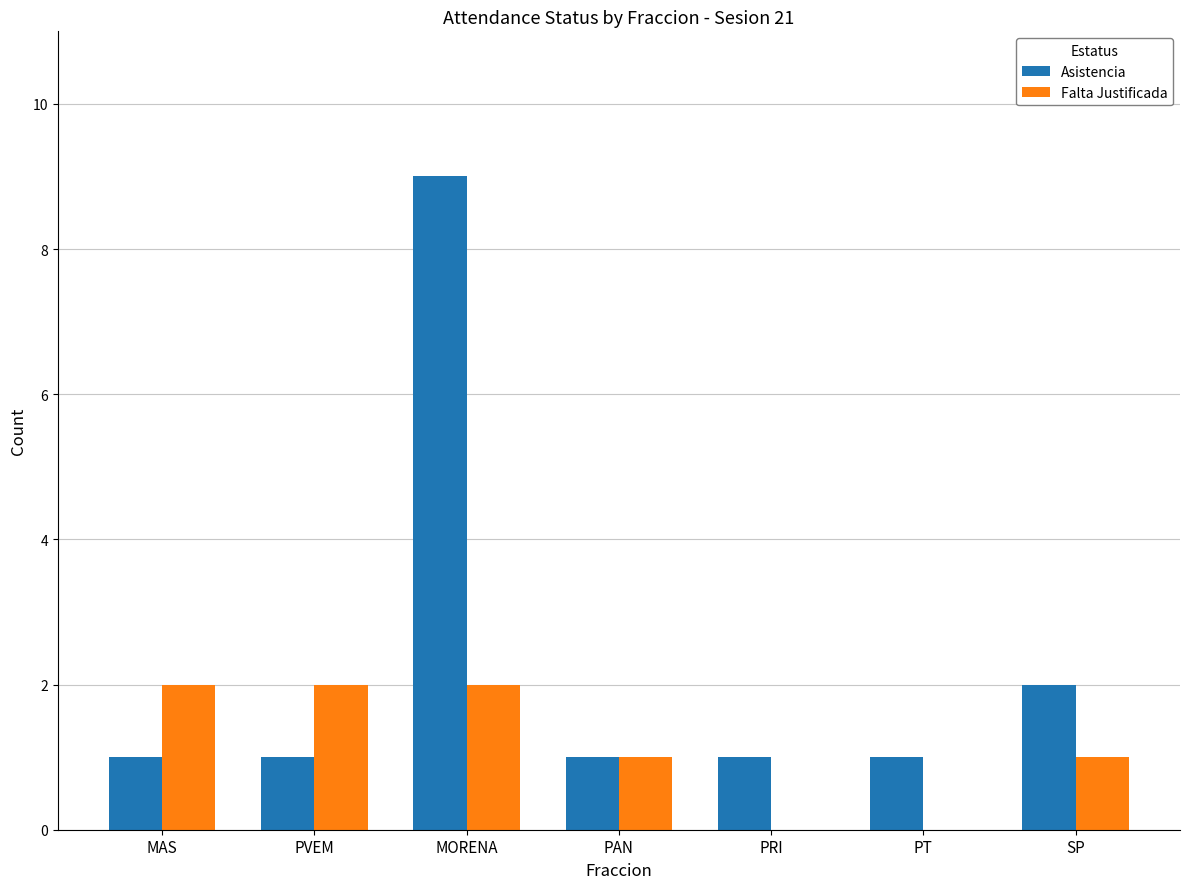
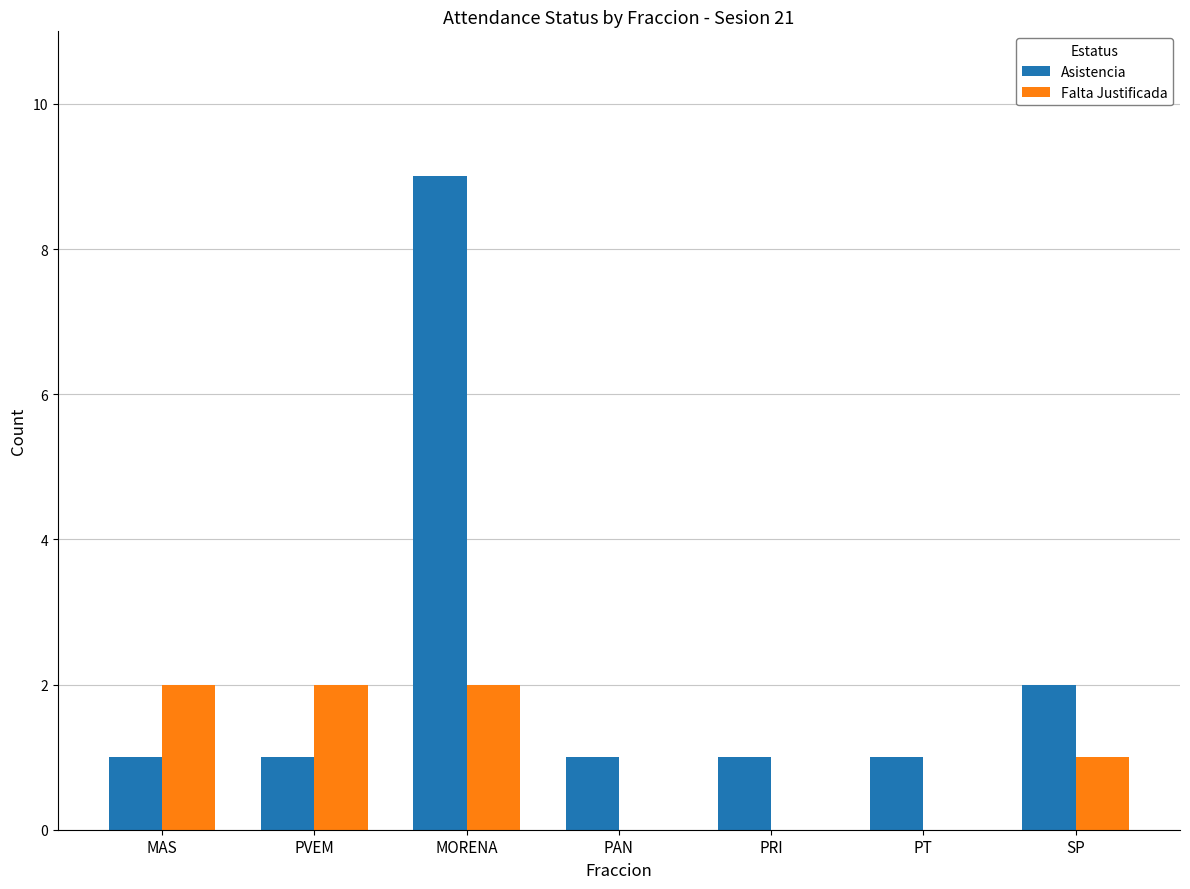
  {
    "Asistencia": {
      "MAS": 1,
      "PVEM": 1,
      "MORENA": 9,
      "PAN": 1,
      "PRI": 1,
      "PT": 1,
      "SP": 2
    },
    "Falta Justificada": {
      "MAS": 2,
      "PVEM": 2,
      "MORENA": 2,
-     "PAN": 1,
+     "PAN": 0,
      "PRI": 0,
      "PT": 0,
      "SP": 1
    }
  }
